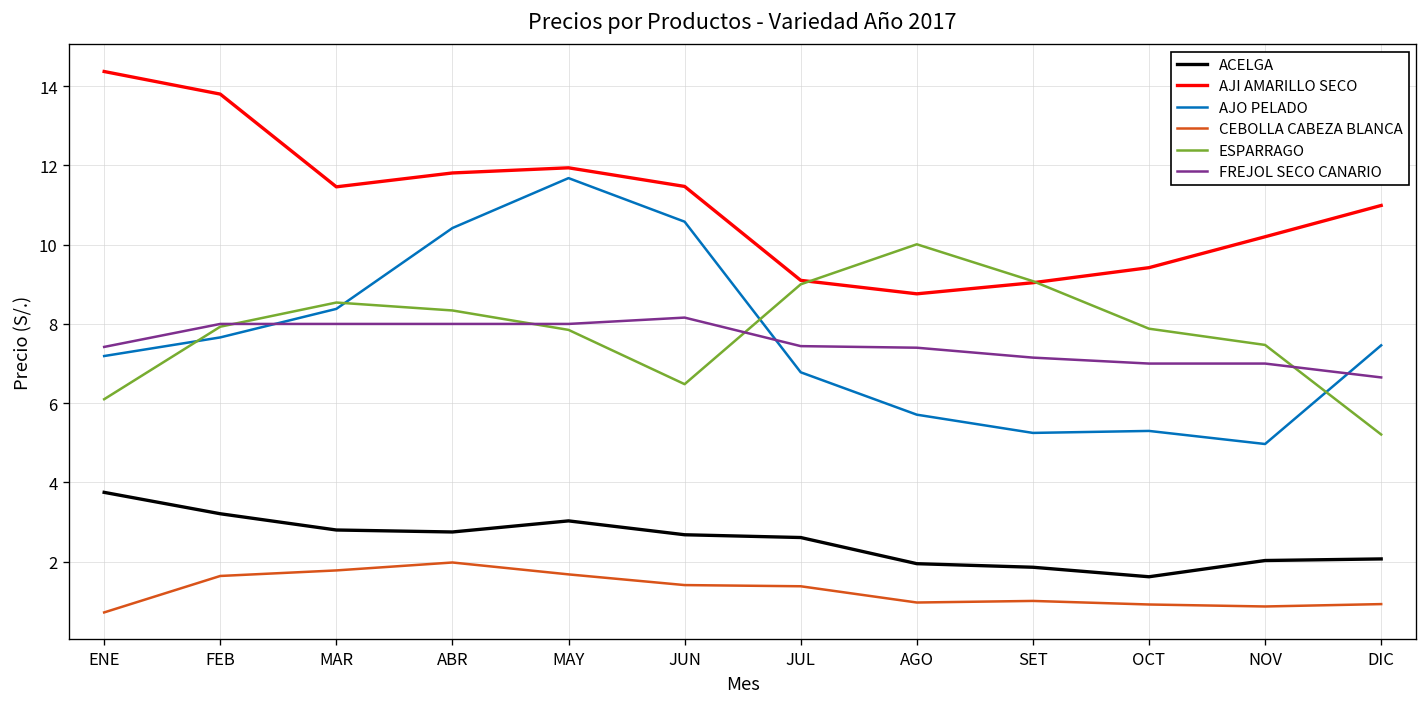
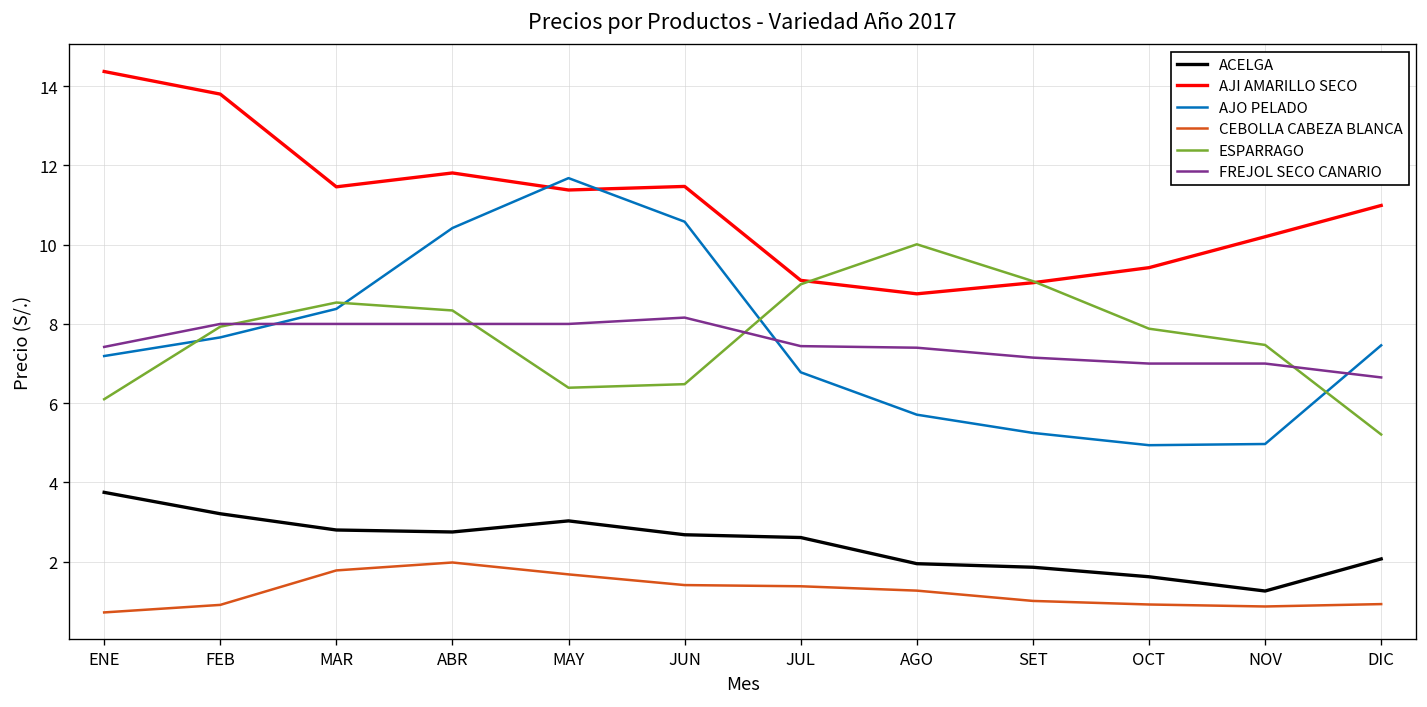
  {
    "ACELGA": {
      "ENE": 3.8,
      "FEB": 3.2,
      "MAR": 2.8,
      "ABR": 2.8,
      "MAY": 3.0,
      "JUN": 2.7,
      "JUL": 2.6,
      "AGO": 2.0,
      "SET": 1.9,
      "OCT": 1.6,
-     "NOV": 2.0,
+     "NOV": 1.3,
      "DIC": 2.1
    },
    "AJI AMARILLO SECO": {
      "ENE": 14.4,
      "FEB": 13.8,
      "MAR": 11.5,
      "ABR": 11.8,
-     "MAY": 11.9,
+     "MAY": 11.4,
      "JUN": 11.5,
      "JUL": 9.1,
      "AGO": 8.8,
      "OCT": 9.4,
      "NOV": 10.2,
      "DIC": 11.0
    },
    "AJO PELADO": {
      "ENE": 7.2,
      "FEB": 7.7,
      "MAR": 8.4,
      "ABR": 10.4,
      "MAY": 11.7,
      "JUN": 10.6,
      "JUL": 6.8,
      "AGO": 5.7,
      "SET": 5.3,
-     "OCT": 5.3,
+     "OCT": 4.9,
      "NOV": 5.0,
      "DIC": 7.5
    },
    "CEBOLLA CABEZA BLANCA": {
      "ENE": 0.7,
-     "FEB": 1.6,
+     "FEB": 0.9,
      "MAR": 1.8,
      "ABR": 2.0,
      "MAY": 1.7,
      "JUN": 1.4,
      "JUL": 1.4,
-     "AGO": 1.0,
+     "AGO": 1.3,
      "SET": 1.0,
      "OCT": 0.9,
      "NOV": 0.9,
      "DIC": 0.9
    },
    "ESPARRAGO": {
      "ENE": 6.1,
      "MAR": 8.5,
      "ABR": 8.3,
-     "MAY": 7.9,
+     "MAY": 6.4,
      "JUN": 6.5,
      "JUL": 9.0,
      "AGO": 10.0,
      "OCT": 7.9,
      "NOV": 7.5,
      "DIC": 5.2
    },
    "FREJOL SECO CANARIO": {
      "ENE": 7.4,
      "MAR": 8.0,
      "ABR": 8.0,
      "MAY": 8.0,
      "JUN": 8.2,
      "JUL": 7.4,
      "AGO": 7.4,
      "SET": 7.2,
      "OCT": 7.0,
      "NOV": 7.0,
      "DIC": 6.7
    }
  }
